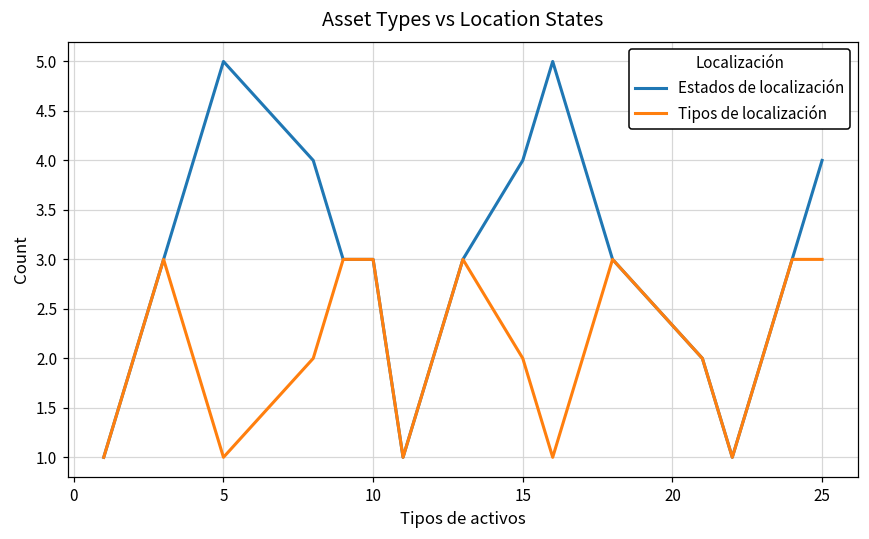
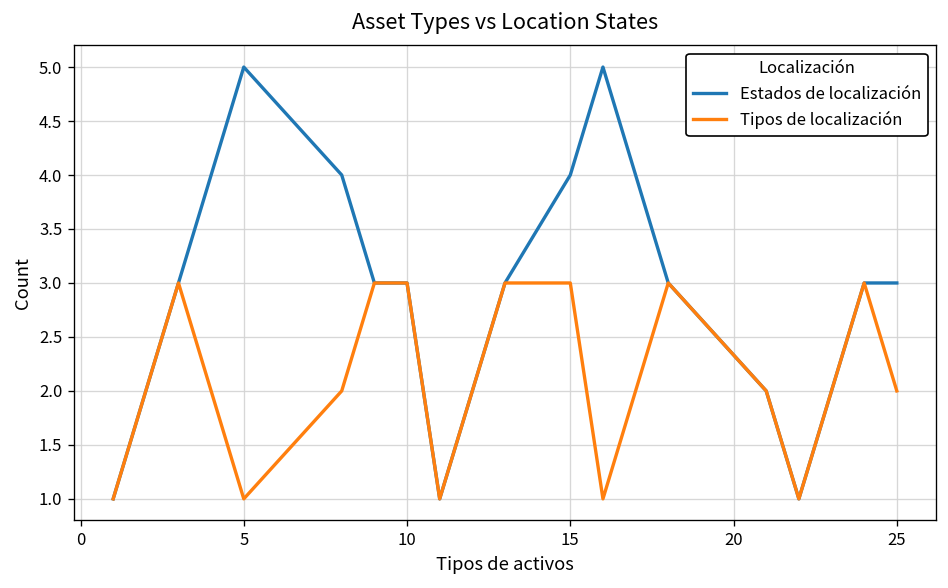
  {
    "Estados de localización": {
      "5": 5,
      "15": 4,
-     "25": 4
+     "25": 3
    },
    "Tipos de localización": {
      "5": 1,
-     "15": 2,
-     "25": 3
+     "15": 3,
+     "25": 2
    }
  }
